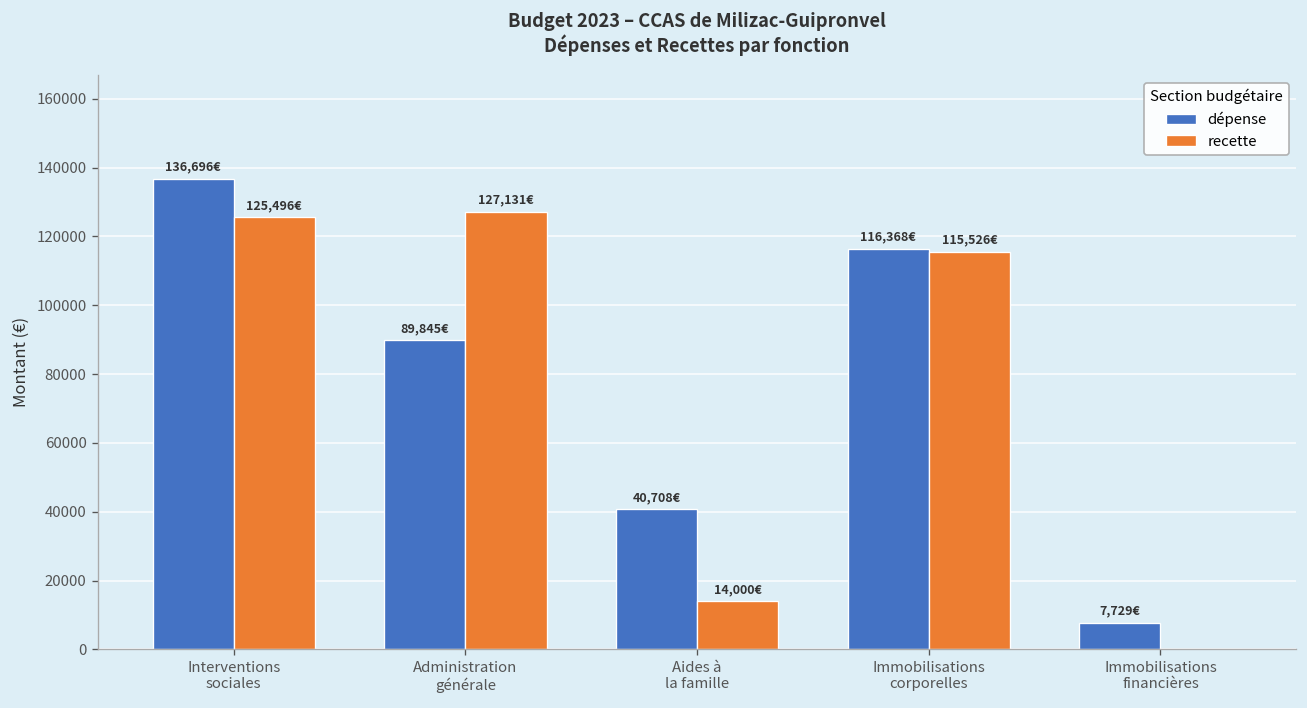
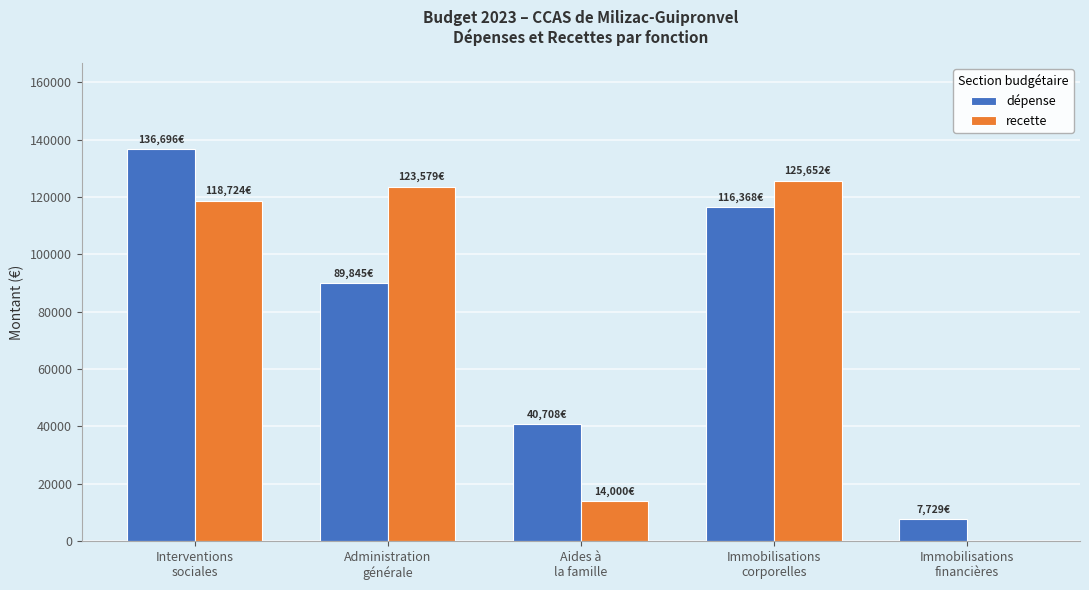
  {
    "dépense": {
      "Interventions sociales": "136,696€",
      "Administration générale": "89,845€",
      "Aides à la famille": "40,708€",
      "Immobilisations corporelles": "116,368€",
      "Immobilisations financières": "7,729€"
    },
    "recette": {
-     "Interventions sociales": "125,496€",
-     "Administration générale": "127,131€",
+     "Interventions sociales": "118,724€",
+     "Administration générale": "123,579€",
      "Aides à la famille": "14,000€",
-     "Immobilisations corporelles": "115,526€"
+     "Immobilisations corporelles": "125,652€"
    }
  }
